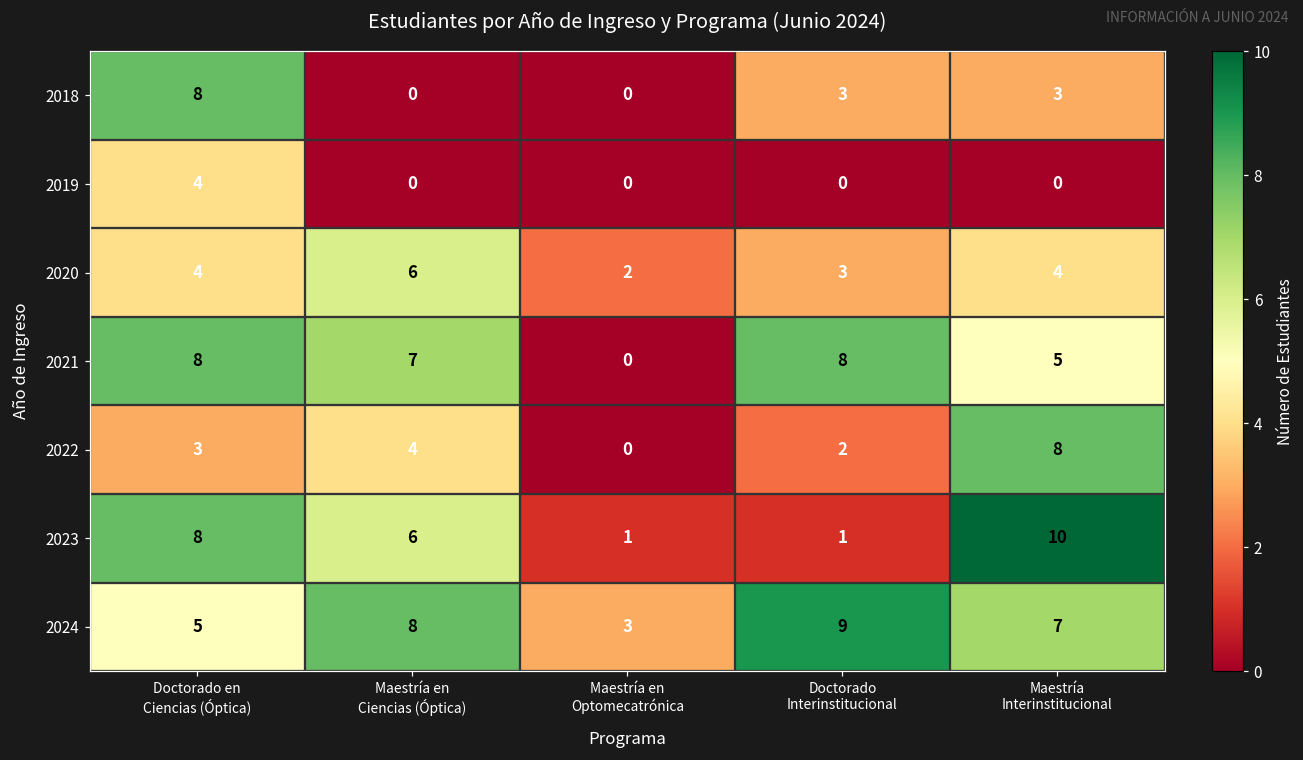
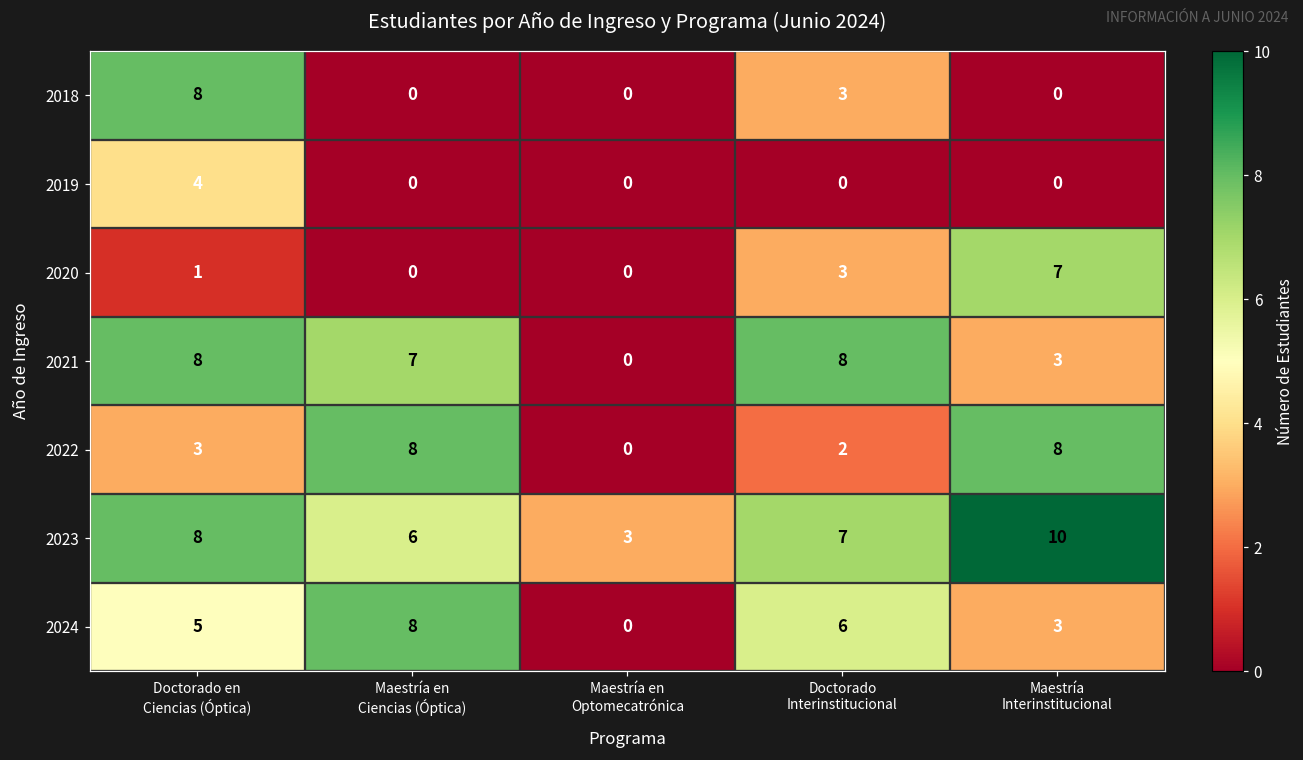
  {
    "2018": {
      "Doctorado en Ciencias (Óptica)": 8,
      "Maestría en Ciencias (Óptica)": 0,
      "Maestría en Optomecatrónica": 0,
      "Doctorado Interinstitucional": 3,
-     "Maestría Interinstitucional": 3
+     "Maestría Interinstitucional": 0
    },
    "2019": {
      "Doctorado en Ciencias (Óptica)": 4,
      "Maestría en Ciencias (Óptica)": 0,
      "Maestría en Optomecatrónica": 0,
      "Doctorado Interinstitucional": 0,
      "Maestría Interinstitucional": 0
    },
    "2020": {
-     "Doctorado en Ciencias (Óptica)": 4,
-     "Maestría en Ciencias (Óptica)": 6,
-     "Maestría en Optomecatrónica": 2,
+     "Doctorado en Ciencias (Óptica)": 1,
+     "Maestría en Ciencias (Óptica)": 0,
+     "Maestría en Optomecatrónica": 0,
      "Doctorado Interinstitucional": 3,
-     "Maestría Interinstitucional": 4
+     "Maestría Interinstitucional": 7
    },
    "2021": {
      "Doctorado en Ciencias (Óptica)": 8,
      "Maestría en Ciencias (Óptica)": 7,
      "Maestría en Optomecatrónica": 0,
      "Doctorado Interinstitucional": 8,
-     "Maestría Interinstitucional": 5
+     "Maestría Interinstitucional": 3
    },
    "2022": {
      "Doctorado en Ciencias (Óptica)": 3,
-     "Maestría en Ciencias (Óptica)": 4,
+     "Maestría en Ciencias (Óptica)": 8,
      "Maestría en Optomecatrónica": 0,
      "Doctorado Interinstitucional": 2,
      "Maestría Interinstitucional": 8
    },
    "2023": {
      "Doctorado en Ciencias (Óptica)": 8,
      "Maestría en Ciencias (Óptica)": 6,
-     "Maestría en Optomecatrónica": 1,
-     "Doctorado Interinstitucional": 1,
+     "Maestría en Optomecatrónica": 3,
+     "Doctorado Interinstitucional": 7,
      "Maestría Interinstitucional": 10
    },
    "2024": {
      "Doctorado en Ciencias (Óptica)": 5,
      "Maestría en Ciencias (Óptica)": 8,
-     "Maestría en Optomecatrónica": 3,
-     "Doctorado Interinstitucional": 9,
-     "Maestría Interinstitucional": 7
+     "Maestría en Optomecatrónica": 0,
+     "Doctorado Interinstitucional": 6,
+     "Maestría Interinstitucional": 3
    }
  }
